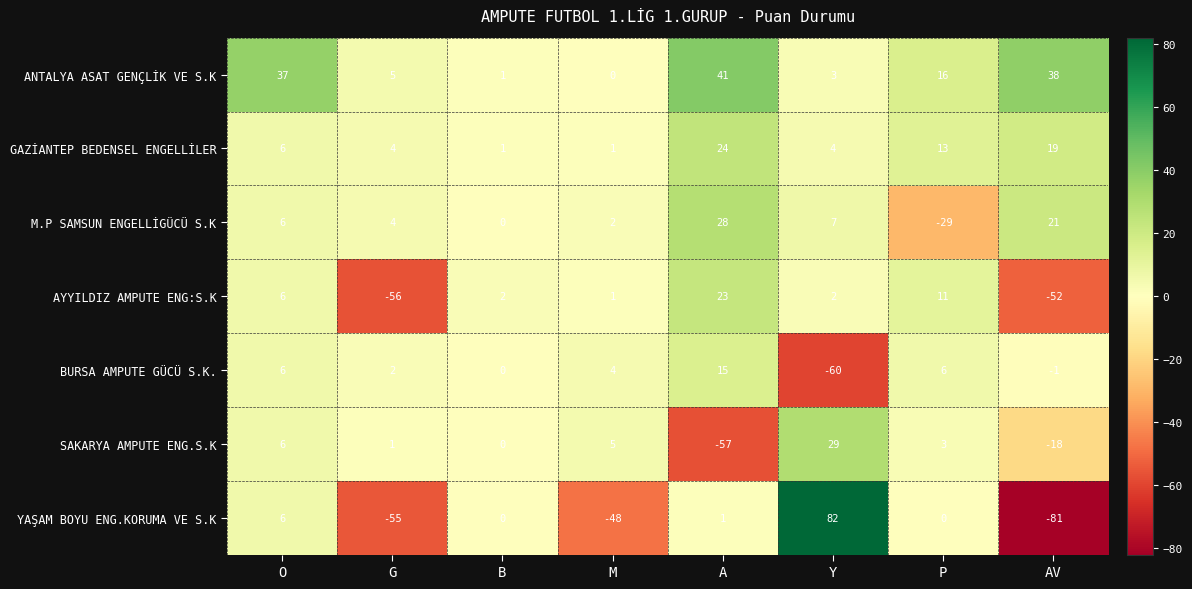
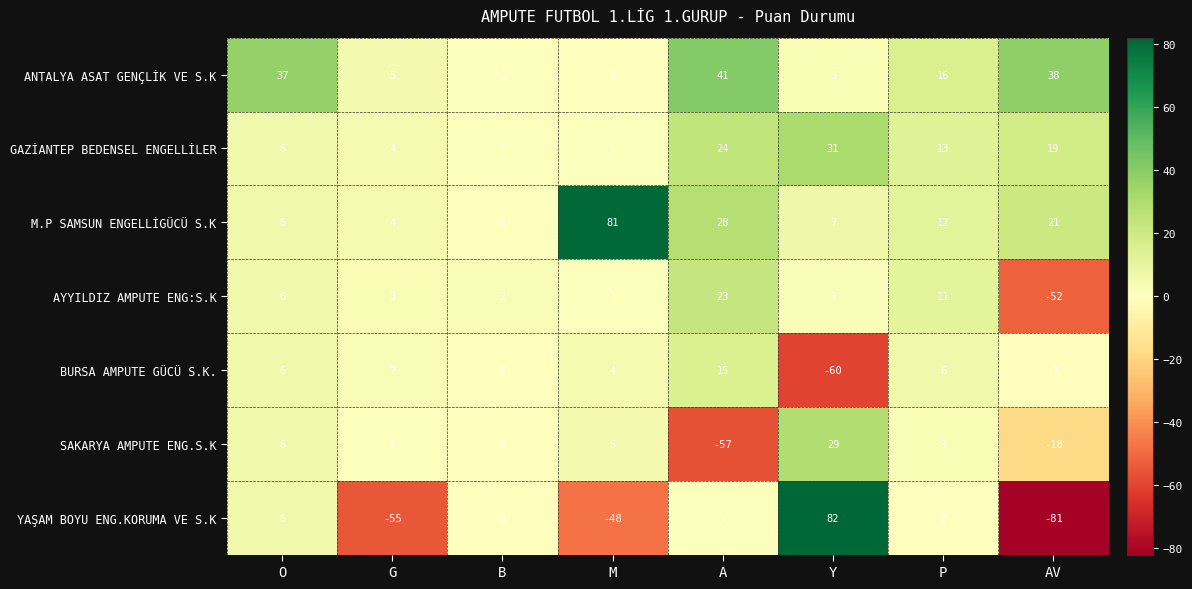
  {
    "ANTALYA ASAT GENÇLİK VE S.K": {
      "O": 37,
      "G": 5,
      "B": 1,
      "M": 0,
      "A": 41,
      "Y": 3,
      "P": 16,
      "AV": 38
    },
    "GAZİANTEP BEDENSEL ENGELLİLER": {
      "O": 6,
      "G": 4,
      "B": 1,
      "M": 1,
      "A": 24,
-     "Y": 4,
+     "Y": 31,
      "P": 13,
      "AV": 19
    },
    "M.P SAMSUN ENGELLİGÜCÜ S.K": {
      "O": 6,
      "G": 4,
      "B": 0,
-     "M": 2,
+     "M": 81,
      "A": 28,
      "Y": 7,
-     "P": -29,
+     "P": 12,
      "AV": 21
    },
    "AYYILDIZ AMPUTE ENG:S.K": {
      "O": 6,
-     "G": -56,
+     "G": 3,
      "B": 2,
      "M": 1,
      "A": 23,
      "Y": 2,
      "P": 11,
      "AV": -52
    },
    "BURSA AMPUTE GÜCÜ S.K.": {
      "O": 6,
      "G": 2,
      "B": 0,
      "M": 4,
      "A": 15,
      "Y": -60,
      "P": 6,
      "AV": -1
    },
    "SAKARYA AMPUTE ENG.S.K": {
      "O": 6,
      "G": 1,
      "B": 0,
      "M": 5,
      "A": -57,
      "Y": 29,
      "P": 3,
      "AV": -18
    },
    "YAŞAM BOYU ENG.KORUMA VE S.K": {
      "O": 6,
      "G": -55,
      "B": 0,
      "M": -48,
      "A": 1,
      "Y": 82,
      "P": 0,
      "AV": -81
    }
  }
